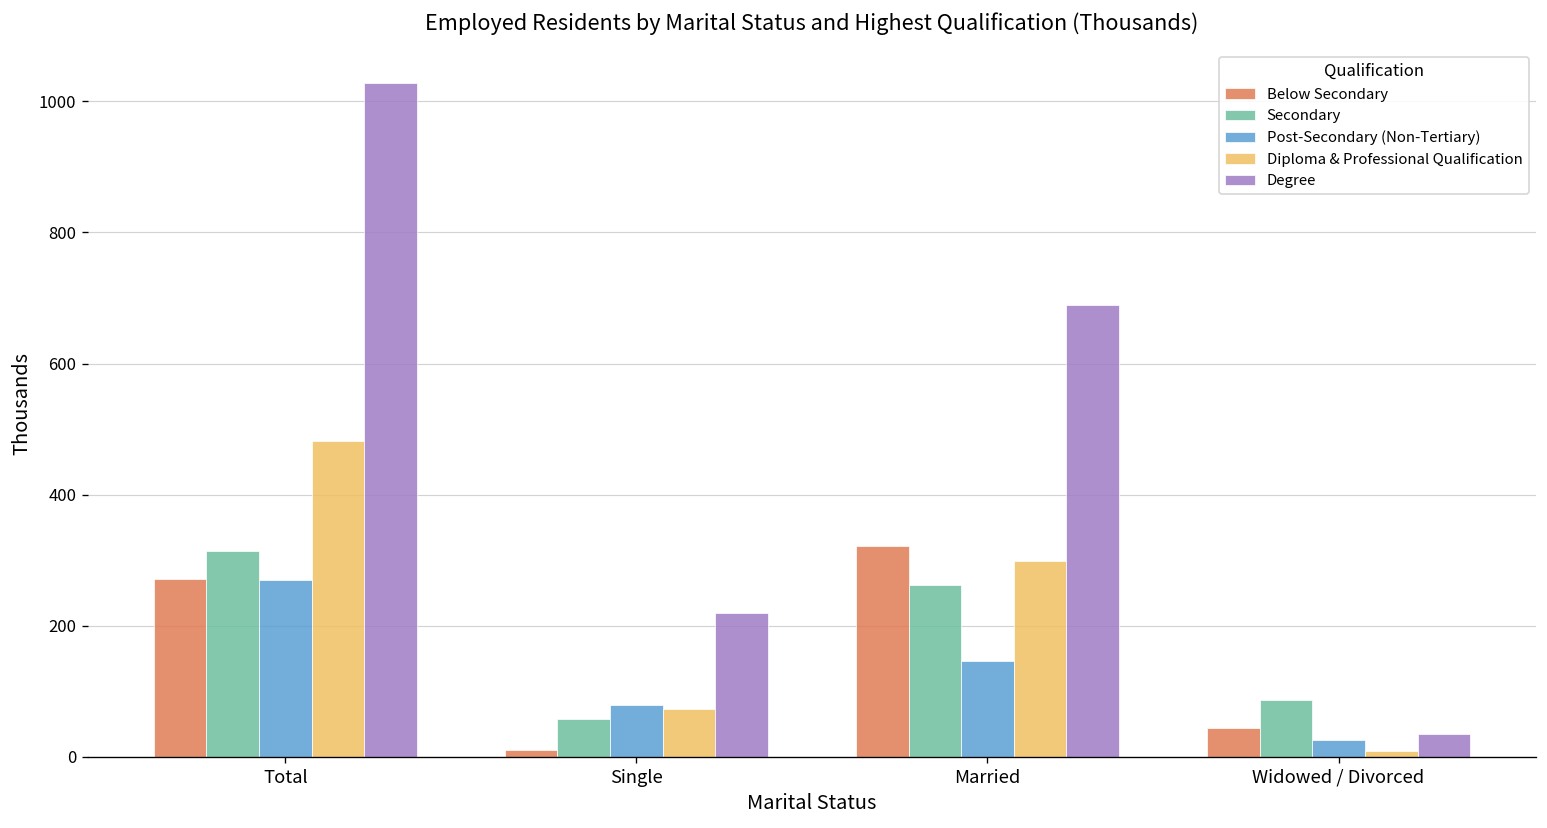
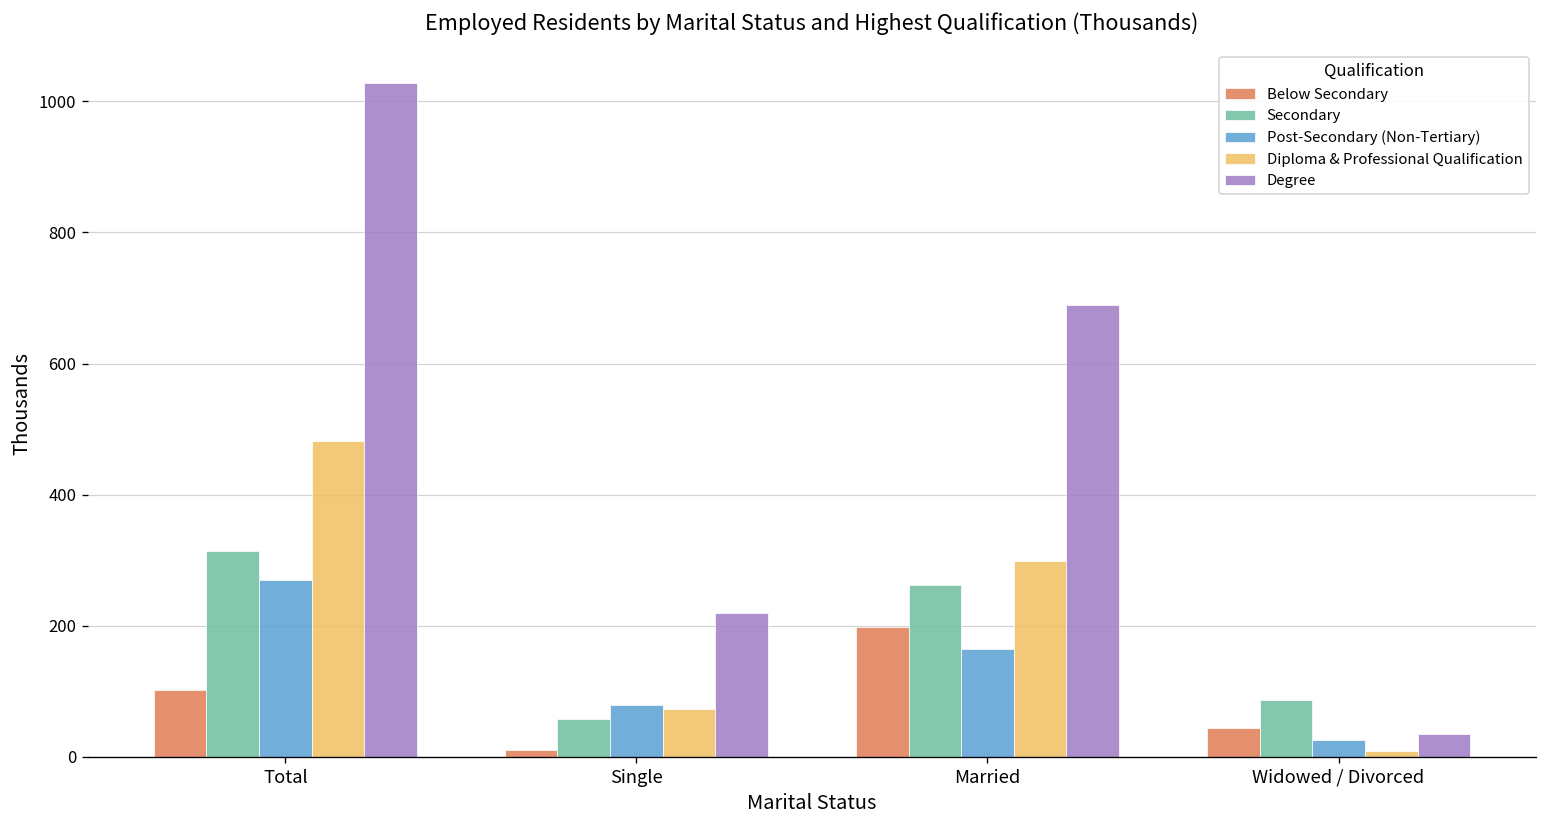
  {
    "Below Secondary": {
-     "Total": 270,
+     "Total": 100,
      "Single": 10,
-     "Married": 320,
+     "Married": 200,
      "Widowed / Divorced": 40
    },
    "Secondary": {
      "Total": 310,
      "Single": 60,
      "Married": 260,
      "Widowed / Divorced": 90
    },
    "Post-Secondary (Non-Tertiary)": {
      "Total": 270,
      "Single": 80,
-     "Married": 150,
+     "Married": 160,
      "Widowed / Divorced": 30
    },
    "Diploma & Professional Qualification": {
      "Total": 480,
      "Single": 70,
      "Married": 300,
      "Widowed / Divorced": 10
    },
    "Degree": {
      "Total": 1030,
      "Single": 220,
      "Married": 690,
      "Widowed / Divorced": 40
    }
  }
